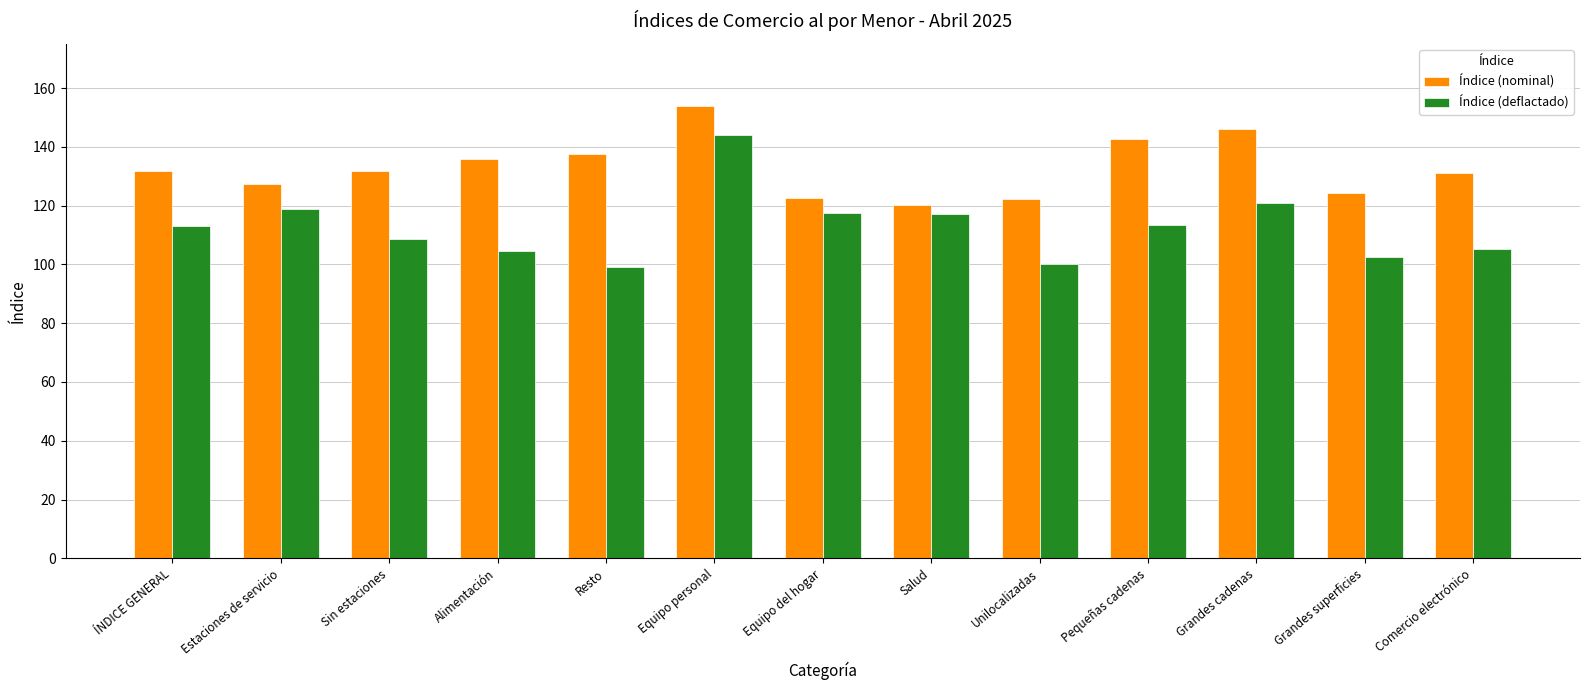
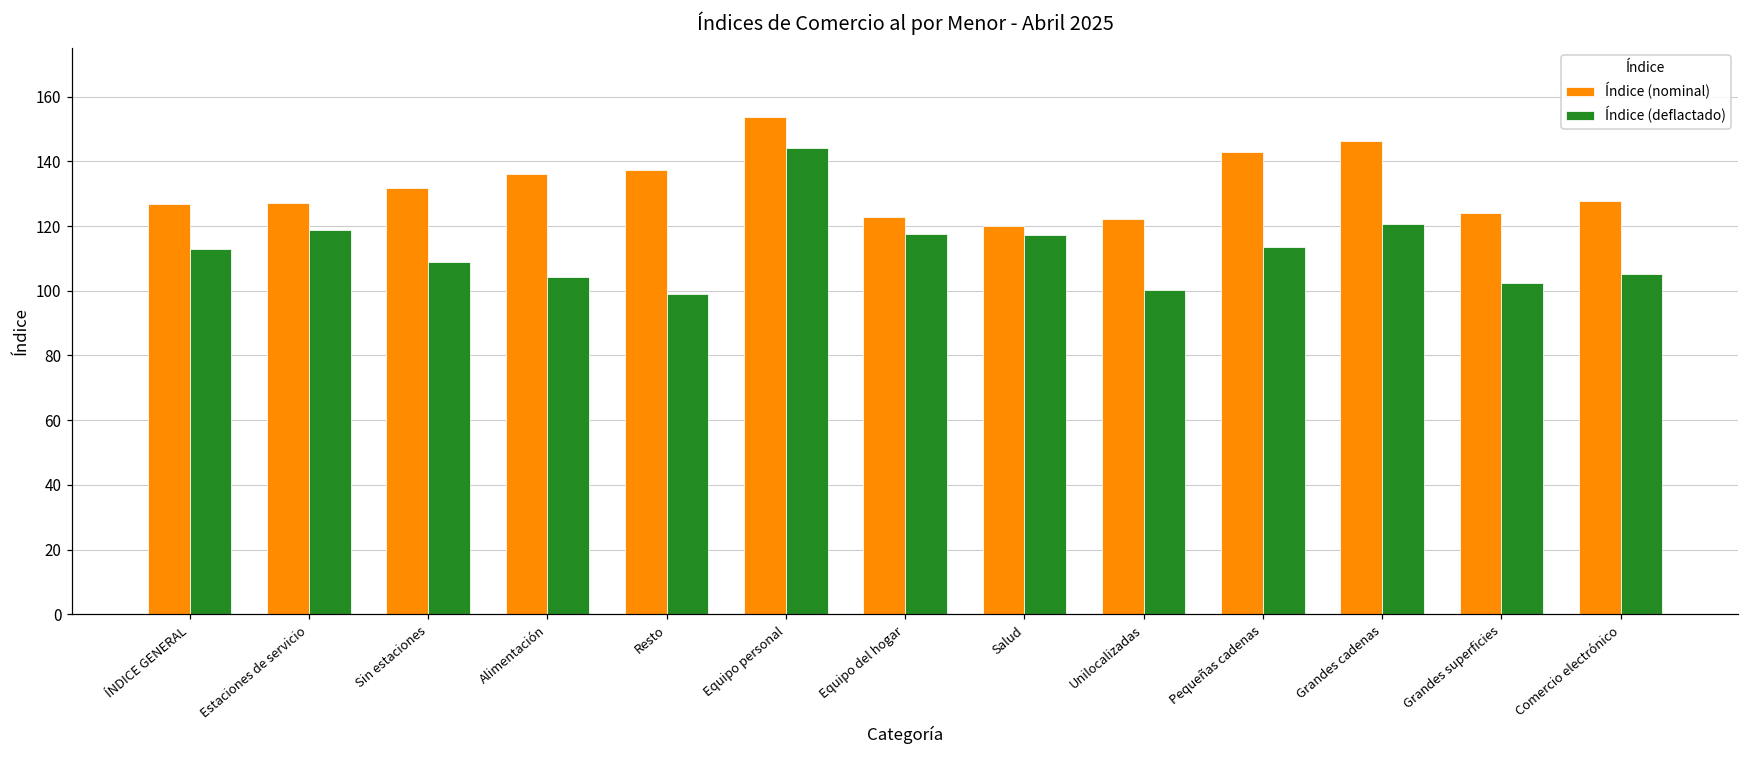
  {
    "Índice (nominal)": {
-     "ÍNDICE GENERAL": 132,
+     "ÍNDICE GENERAL": 127,
      "Estaciones de servicio": 127,
      "Sin estaciones": 132,
      "Alimentación": 136,
      "Resto": 137,
      "Equipo personal": 154,
      "Equipo del hogar": 123,
      "Salud": 120,
      "Unilocalizadas": 122,
      "Pequeñas cadenas": 143,
      "Grandes cadenas": 146,
      "Grandes superficies": 124,
-     "Comercio electrónico": 131
+     "Comercio electrónico": 128
    },
    "Índice (deflactado)": {
      "ÍNDICE GENERAL": 113,
      "Estaciones de servicio": 119,
      "Sin estaciones": 109,
      "Alimentación": 104,
      "Resto": 99,
      "Equipo personal": 144,
      "Equipo del hogar": 118,
      "Salud": 117,
      "Unilocalizadas": 100,
      "Pequeñas cadenas": 113,
      "Grandes cadenas": 121,
      "Grandes superficies": 102,
      "Comercio electrónico": 105
    }
  }
